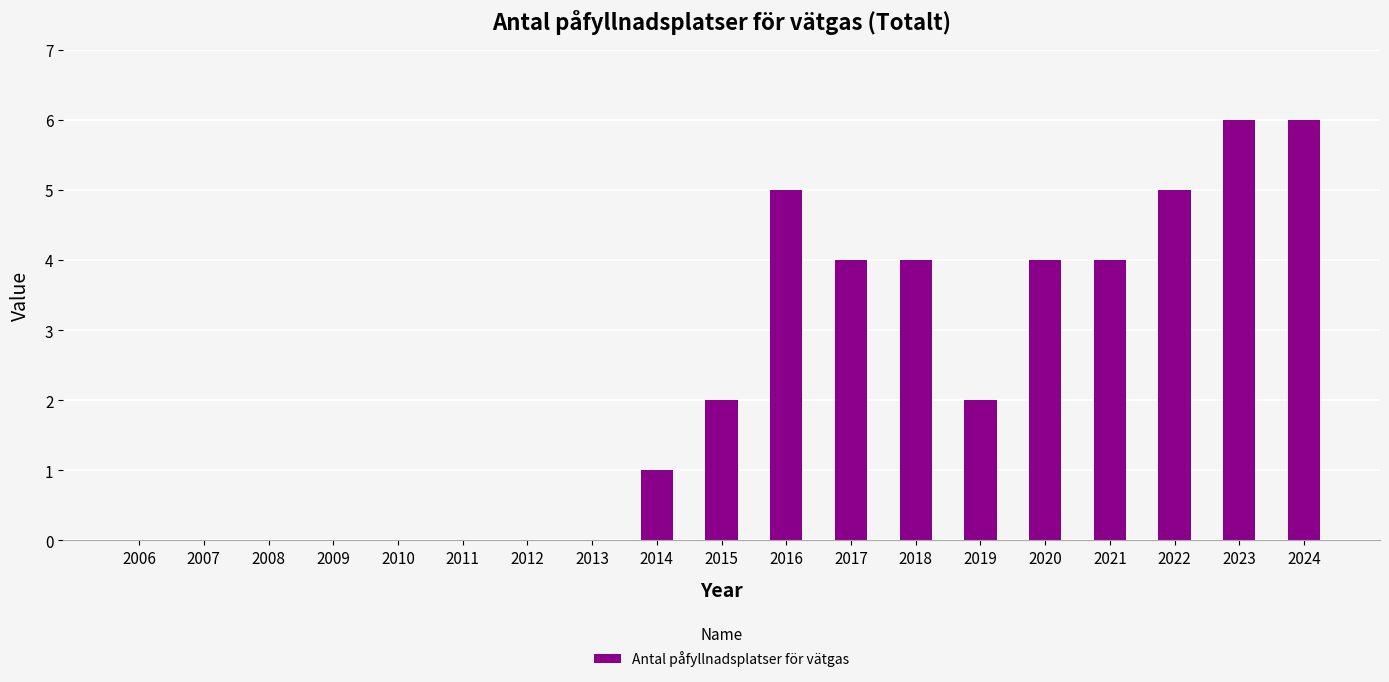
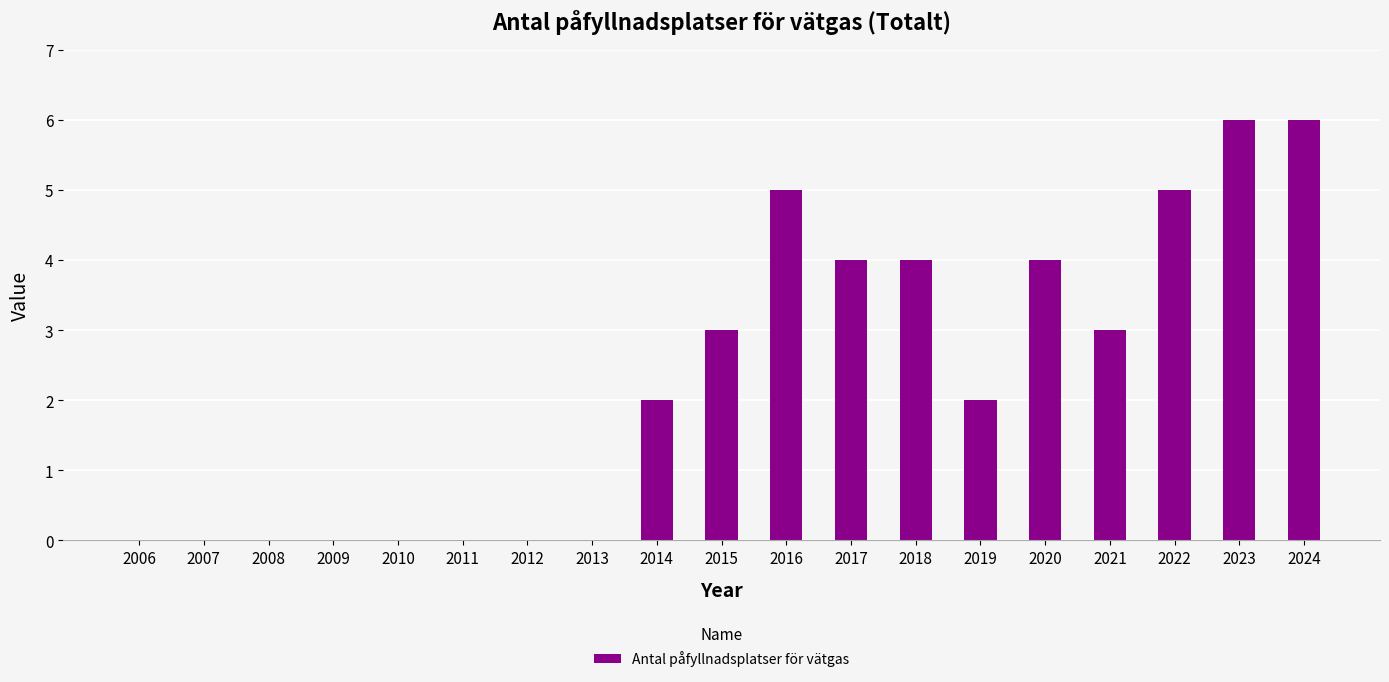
  {
    "2006": 0,
    "2007": 0,
    "2008": 0,
    "2009": 0,
    "2010": 0,
    "2011": 0,
    "2012": 0,
    "2013": 0,
-   "2014": 1,
-   "2015": 2,
+   "2014": 2,
+   "2015": 3,
    "2016": 5,
    "2017": 4,
    "2018": 4,
    "2019": 2,
    "2020": 4,
-   "2021": 4,
+   "2021": 3,
    "2022": 5,
    "2023": 6,
    "2024": 6
  }
